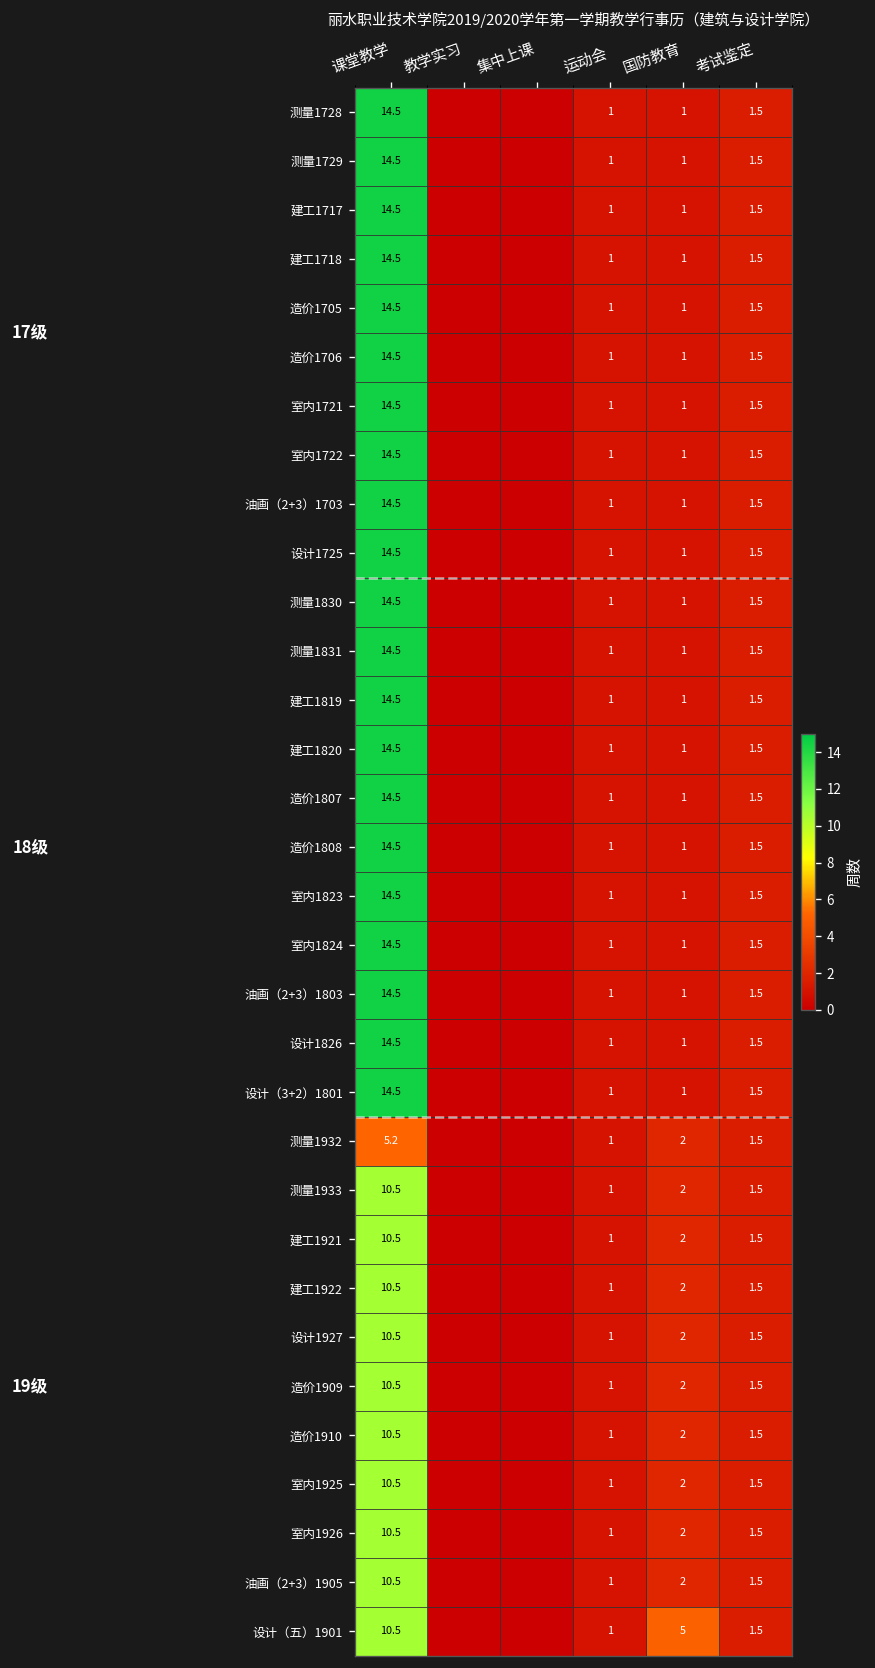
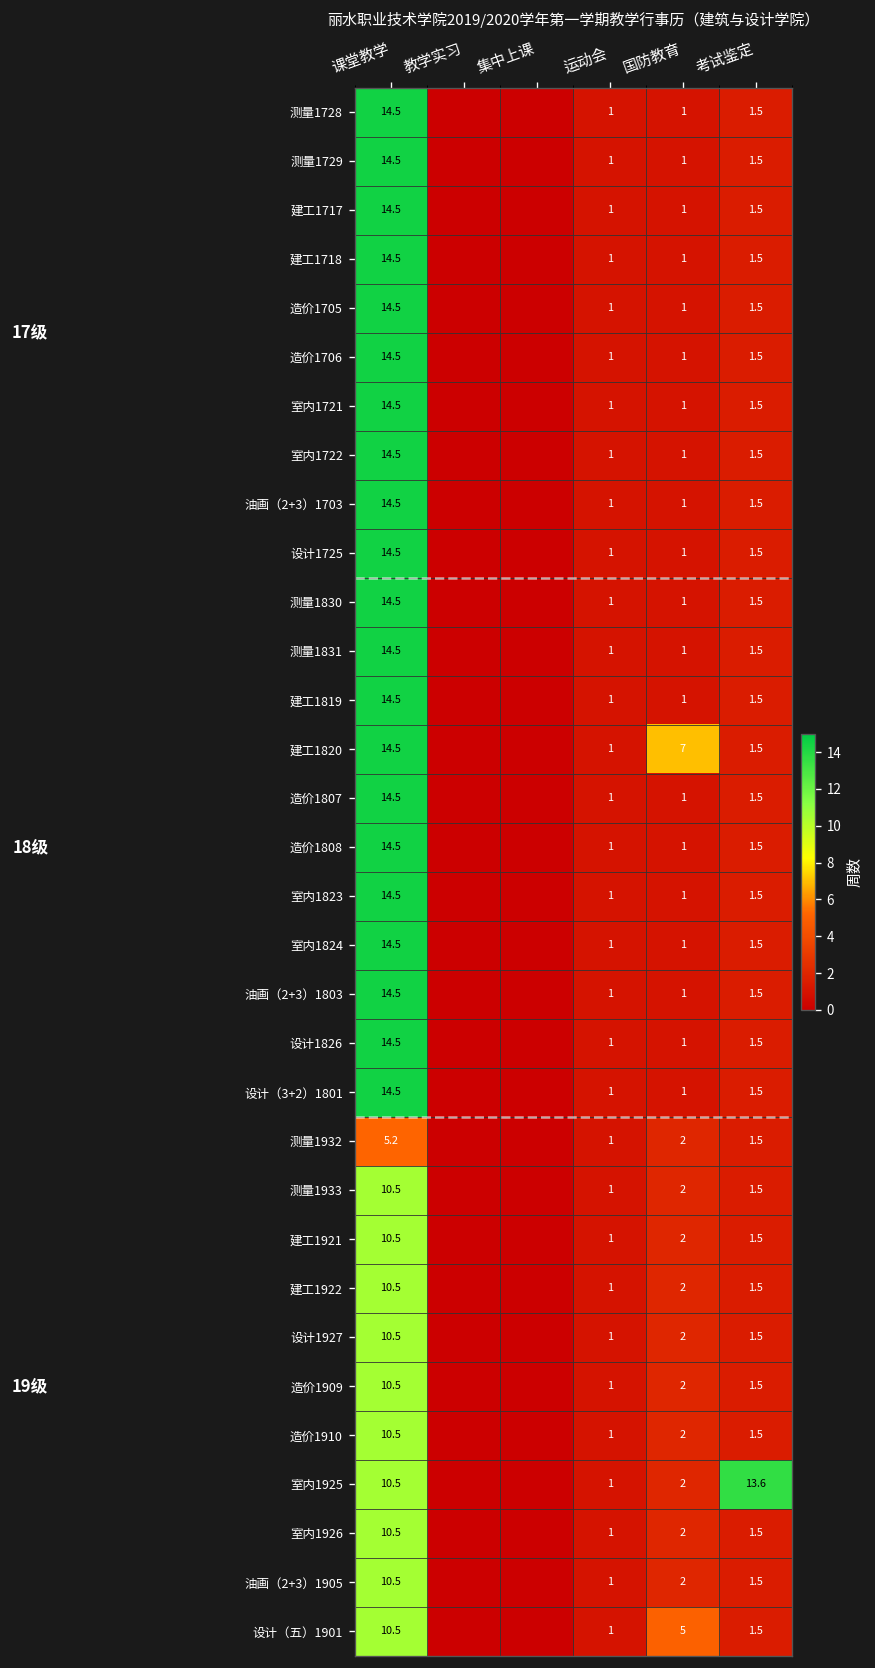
  {
    "测量1728": {
      "课堂教学": 14.5,
      "运动会": 1,
      "国防教育": 1,
      "考试鉴定": 1.5
    },
    "测量1729": {
      "课堂教学": 14.5,
      "运动会": 1,
      "国防教育": 1,
      "考试鉴定": 1.5
    },
    "建工1717": {
      "课堂教学": 14.5,
      "运动会": 1,
      "国防教育": 1,
      "考试鉴定": 1.5
    },
    "建工1718": {
      "课堂教学": 14.5,
      "运动会": 1,
      "国防教育": 1,
      "考试鉴定": 1.5
    },
    "造价1705": {
      "课堂教学": 14.5,
      "运动会": 1,
      "国防教育": 1,
      "考试鉴定": 1.5
    },
    "造价1706": {
      "课堂教学": 14.5,
      "运动会": 1,
      "国防教育": 1,
      "考试鉴定": 1.5
    },
    "室内1721": {
      "课堂教学": 14.5,
      "运动会": 1,
      "国防教育": 1,
      "考试鉴定": 1.5
    },
    "室内1722": {
      "课堂教学": 14.5,
      "运动会": 1,
      "国防教育": 1,
      "考试鉴定": 1.5
    },
    "油画（2+3）1703": {
      "课堂教学": 14.5,
      "运动会": 1,
      "国防教育": 1,
      "考试鉴定": 1.5
    },
    "设计1725": {
      "课堂教学": 14.5,
      "运动会": 1,
      "国防教育": 1,
      "考试鉴定": 1.5
    },
    "测量1830": {
      "课堂教学": 14.5,
      "运动会": 1,
      "国防教育": 1,
      "考试鉴定": 1.5
    },
    "测量1831": {
      "课堂教学": 14.5,
      "运动会": 1,
      "国防教育": 1,
      "考试鉴定": 1.5
    },
    "建工1819": {
      "课堂教学": 14.5,
      "运动会": 1,
      "国防教育": 1,
      "考试鉴定": 1.5
    },
    "建工1820": {
      "课堂教学": 14.5,
      "运动会": 1,
-     "国防教育": 1,
+     "国防教育": 7,
      "考试鉴定": 1.5
    },
    "造价1807": {
      "课堂教学": 14.5,
      "运动会": 1,
      "国防教育": 1,
      "考试鉴定": 1.5
    },
    "造价1808": {
      "课堂教学": 14.5,
      "运动会": 1,
      "国防教育": 1,
      "考试鉴定": 1.5
    },
    "室内1823": {
      "课堂教学": 14.5,
      "运动会": 1,
      "国防教育": 1,
      "考试鉴定": 1.5
    },
    "室内1824": {
      "课堂教学": 14.5,
      "运动会": 1,
      "国防教育": 1,
      "考试鉴定": 1.5
    },
    "油画（2+3）1803": {
      "课堂教学": 14.5,
      "运动会": 1,
      "国防教育": 1,
      "考试鉴定": 1.5
    },
    "设计1826": {
      "课堂教学": 14.5,
      "运动会": 1,
      "国防教育": 1,
      "考试鉴定": 1.5
    },
    "设计（3+2）1801": {
      "课堂教学": 14.5,
      "运动会": 1,
      "国防教育": 1,
      "考试鉴定": 1.5
    },
    "测量1932": {
      "课堂教学": 5.2,
      "运动会": 1,
      "国防教育": 2,
      "考试鉴定": 1.5
    },
    "测量1933": {
      "课堂教学": 10.5,
      "运动会": 1,
      "国防教育": 2,
      "考试鉴定": 1.5
    },
    "建工1921": {
      "课堂教学": 10.5,
      "运动会": 1,
      "国防教育": 2,
      "考试鉴定": 1.5
    },
    "建工1922": {
      "课堂教学": 10.5,
      "运动会": 1,
      "国防教育": 2,
      "考试鉴定": 1.5
    },
    "设计1927": {
      "课堂教学": 10.5,
      "运动会": 1,
      "国防教育": 2,
      "考试鉴定": 1.5
    },
    "造价1909": {
      "课堂教学": 10.5,
      "运动会": 1,
      "国防教育": 2,
      "考试鉴定": 1.5
    },
    "造价1910": {
      "课堂教学": 10.5,
      "运动会": 1,
      "国防教育": 2,
      "考试鉴定": 1.5
    },
    "室内1925": {
      "课堂教学": 10.5,
      "运动会": 1,
      "国防教育": 2,
-     "考试鉴定": 1.5
+     "考试鉴定": 13.6
    },
    "室内1926": {
      "课堂教学": 10.5,
      "运动会": 1,
      "国防教育": 2,
      "考试鉴定": 1.5
    },
    "油画（2+3）1905": {
      "课堂教学": 10.5,
      "运动会": 1,
      "国防教育": 2,
      "考试鉴定": 1.5
    },
    "设计（五）1901": {
      "课堂教学": 10.5,
      "运动会": 1,
      "国防教育": 5,
      "考试鉴定": 1.5
    }
  }
